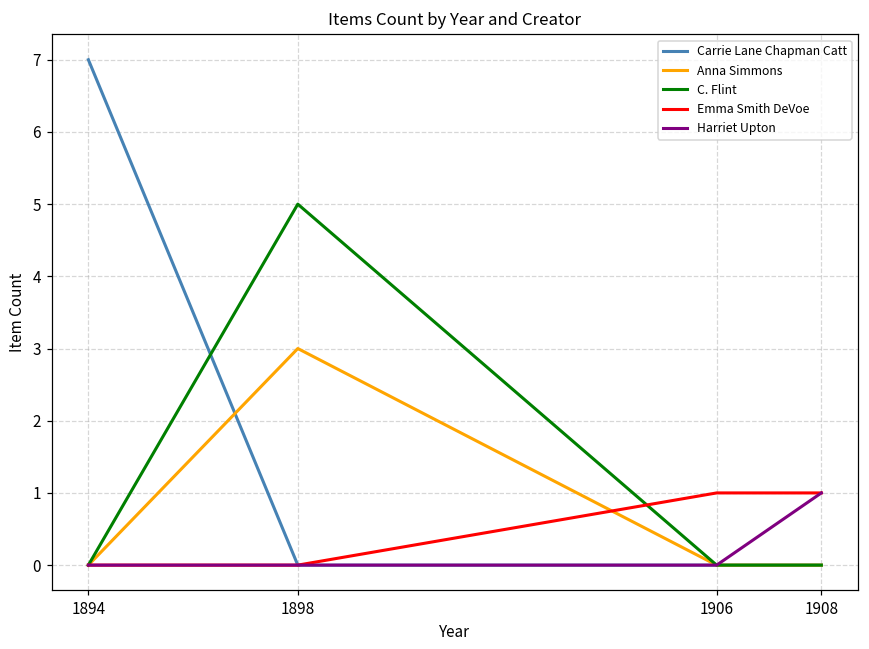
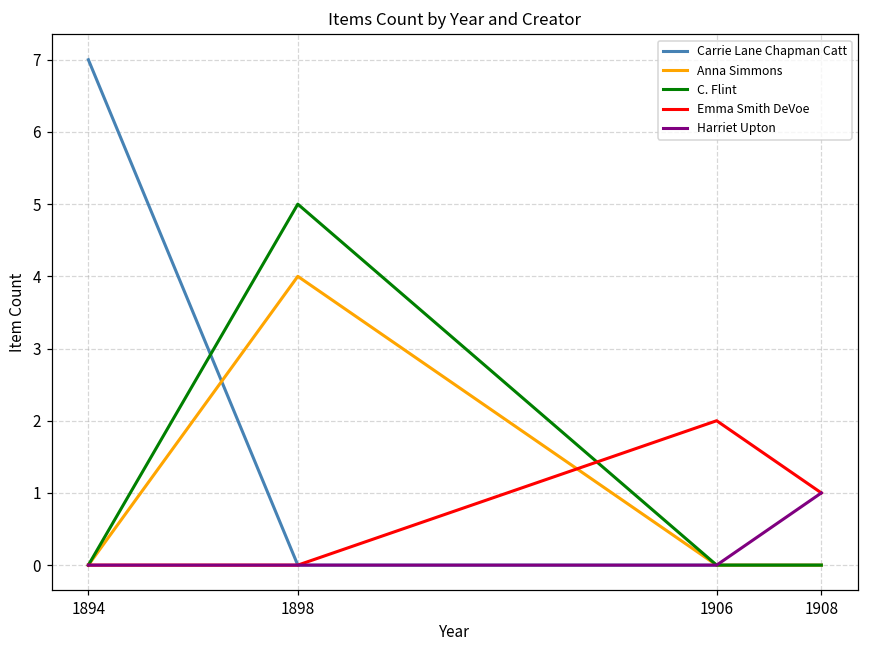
  {
    "Carrie Lane Chapman Catt": {
      "1894": 7
    },
    "Anna Simmons": {
-     "1898": 3
+     "1898": 4
    },
    "C. Flint": {
      "1898": 5
    },
    "Emma Smith DeVoe": {
-     "1906": 1
+     "1906": 2
    }
  }
